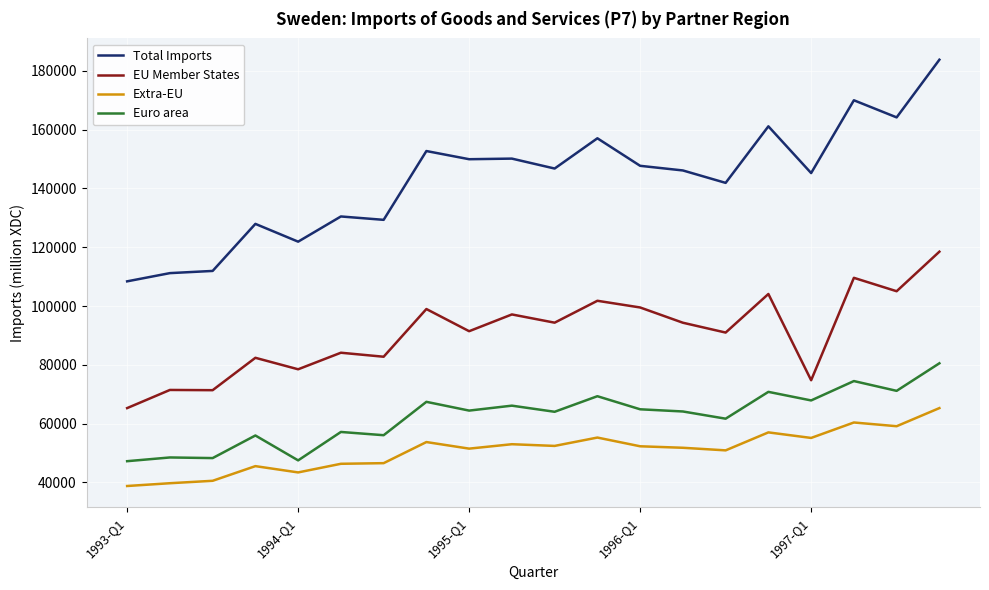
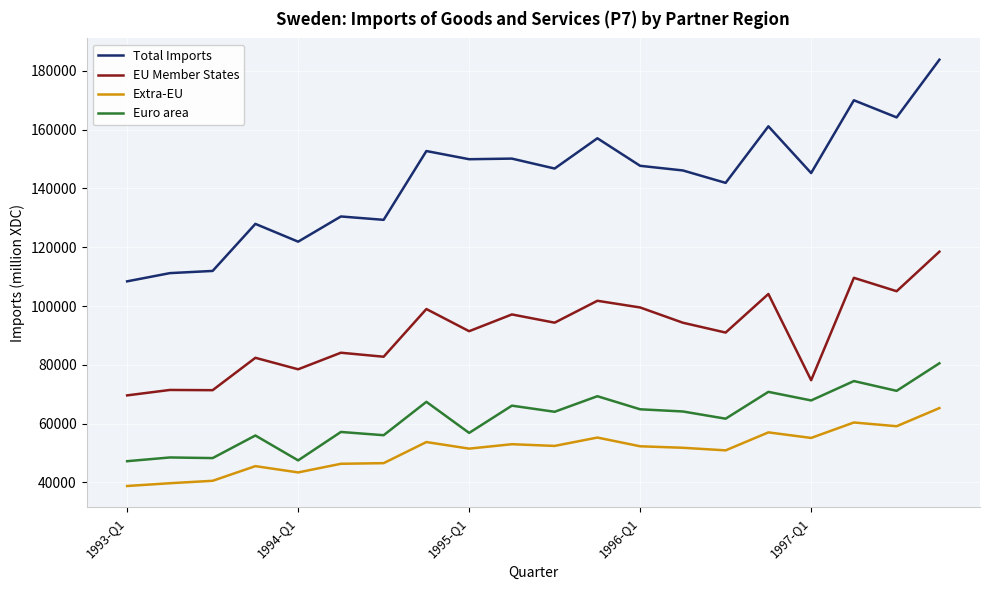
  {
    "Total Imports": {
      "1993-Q1": 108000,
      "1994-Q1": 122000,
      "1995-Q1": 150000,
      "1996-Q1": 148000,
      "1997-Q1": 145000
    },
    "EU Member States": {
-     "1993-Q1": 65000,
+     "1993-Q1": 70000,
      "1994-Q1": 78000,
      "1995-Q1": 91000,
      "1996-Q1": 100000,
      "1997-Q1": 75000
    },
    "Extra-EU": {
      "1993-Q1": 39000,
      "1994-Q1": 43000,
      "1995-Q1": 52000,
      "1996-Q1": 52000,
      "1997-Q1": 55000
    },
    "Euro area": {
      "1993-Q1": 47000,
      "1994-Q1": 48000,
-     "1995-Q1": 64000,
+     "1995-Q1": 57000,
      "1996-Q1": 65000,
      "1997-Q1": 68000
    }
  }
